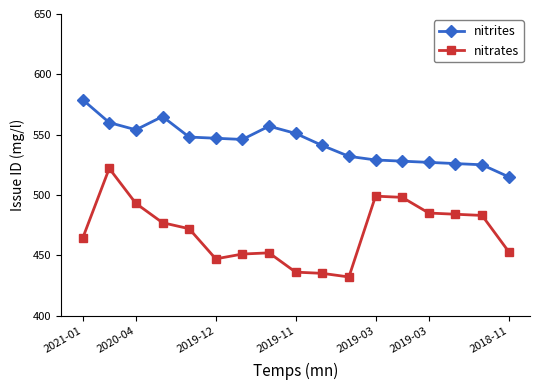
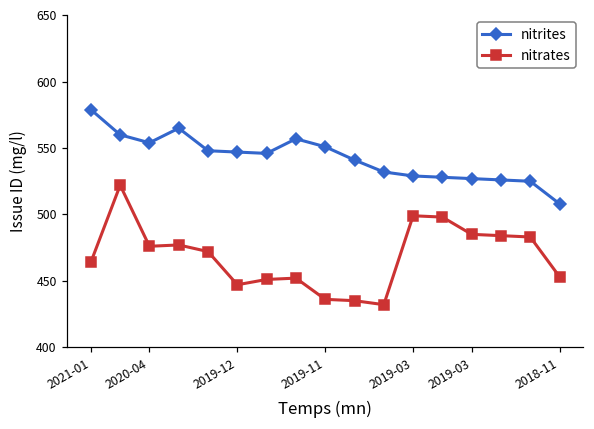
  {
    "nitrites": {
      "2021-01": 579,
      "2020-04": 554,
-     "2018-11": 515
+     "2018-11": 508
    },
    "nitrates": {
      "2021-01": 464,
-     "2020-04": 493,
+     "2020-04": 476,
      "2018-11": 453
    }
  }
